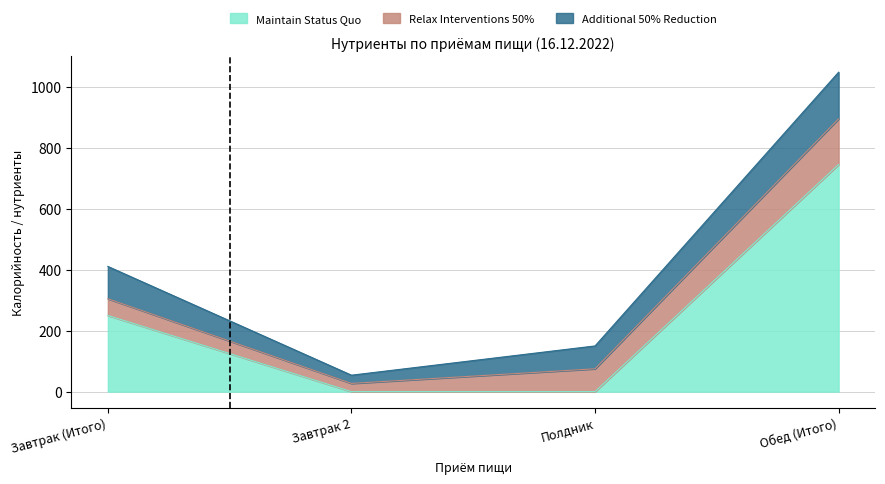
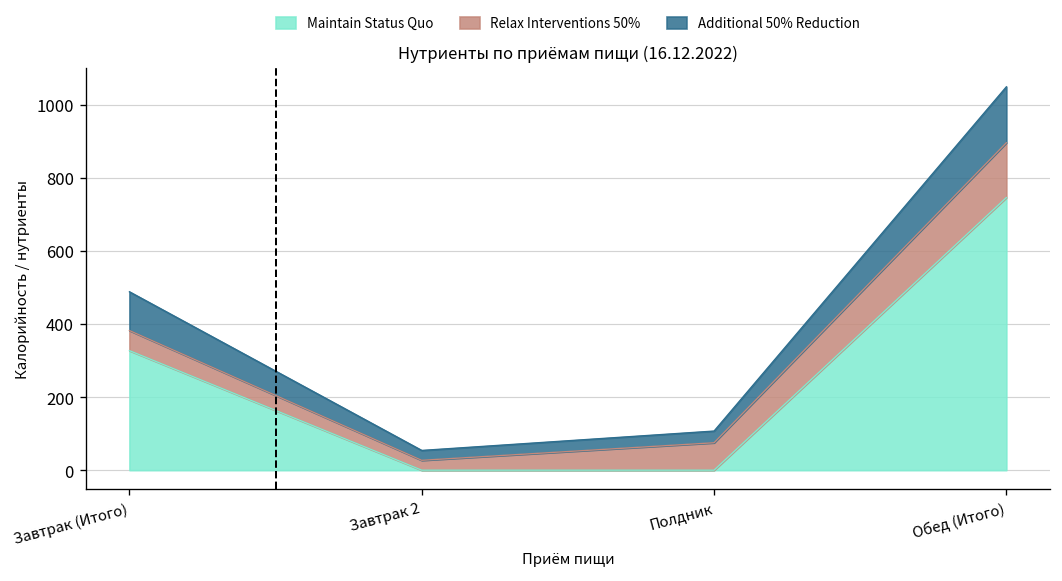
  {
    "Maintain Status Quo": {
-     "Завтрак (Итого)": 250,
+     "Завтрак (Итого)": 330,
      "Завтрак 2": 0,
      "Полдник": 0,
      "Обед (Итого)": 750
    },
    "Relax Interventions 50%": {
      "Завтрак (Итого)": 60,
      "Завтрак 2": 30,
      "Полдник": 80,
      "Обед (Итого)": 150
    },
    "Additional 50% Reduction": {
      "Завтрак (Итого)": 110,
      "Завтрак 2": 30,
-     "Полдник": 80,
+     "Полдник": 30,
      "Обед (Итого)": 150
    }
  }
